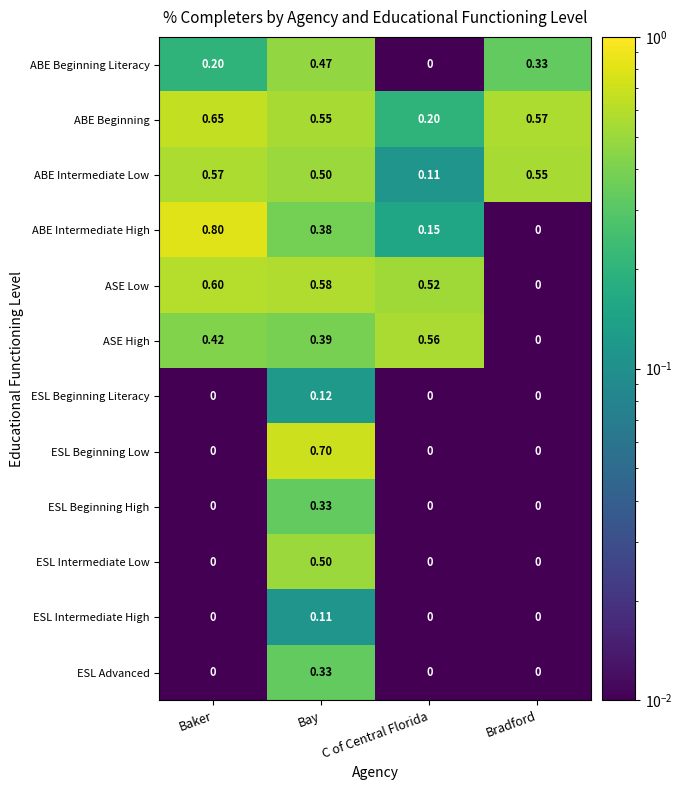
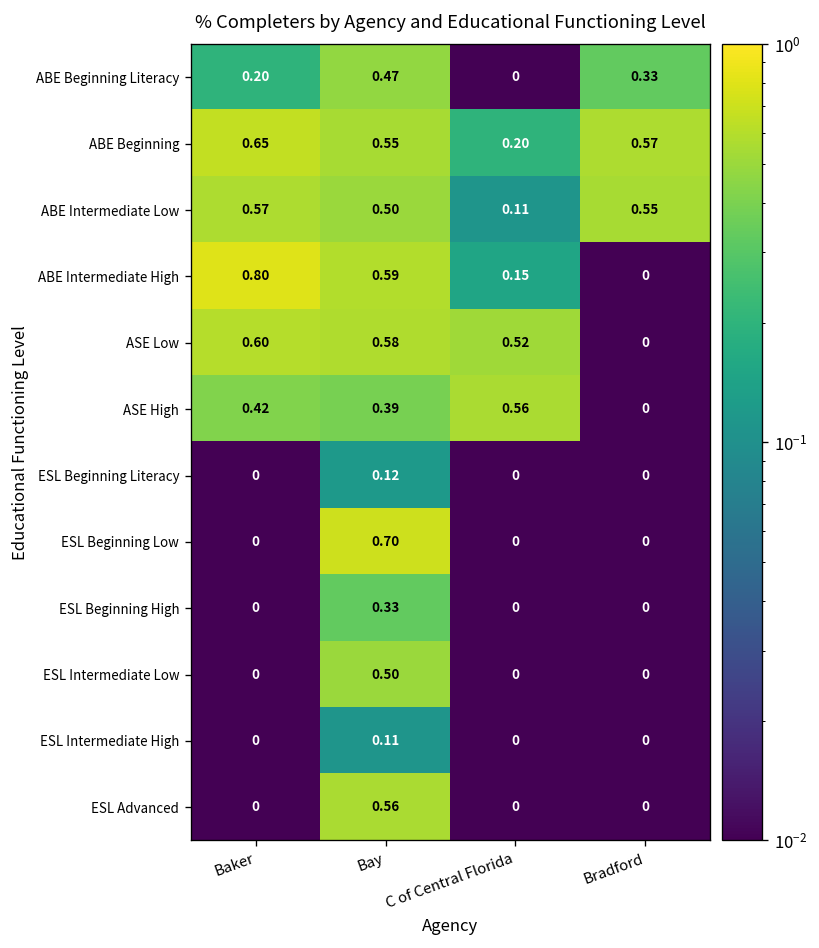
  {
    "ABE Beginning Literacy": {
      "Baker": 0.20,
      "Bay": 0.47,
      "C of Central Florida": 0,
      "Bradford": 0.33
    },
    "ABE Beginning": {
      "Baker": 0.65,
      "Bay": 0.55,
      "C of Central Florida": 0.20,
      "Bradford": 0.57
    },
    "ABE Intermediate Low": {
      "Baker": 0.57,
      "Bay": 0.50,
      "C of Central Florida": 0.11,
      "Bradford": 0.55
    },
    "ABE Intermediate High": {
      "Baker": 0.80,
-     "Bay": 0.38,
+     "Bay": 0.59,
      "C of Central Florida": 0.15,
      "Bradford": 0
    },
    "ASE Low": {
      "Baker": 0.60,
      "Bay": 0.58,
      "C of Central Florida": 0.52,
      "Bradford": 0
    },
    "ASE High": {
      "Baker": 0.42,
      "Bay": 0.39,
      "C of Central Florida": 0.56,
      "Bradford": 0
    },
    "ESL Beginning Literacy": {
      "Baker": 0,
      "Bay": 0.12,
      "C of Central Florida": 0,
      "Bradford": 0
    },
    "ESL Beginning Low": {
      "Baker": 0,
      "Bay": 0.70,
      "C of Central Florida": 0,
      "Bradford": 0
    },
    "ESL Beginning High": {
      "Baker": 0,
      "Bay": 0.33,
      "C of Central Florida": 0,
      "Bradford": 0
    },
    "ESL Intermediate Low": {
      "Baker": 0,
      "Bay": 0.50,
      "C of Central Florida": 0,
      "Bradford": 0
    },
    "ESL Intermediate High": {
      "Baker": 0,
      "Bay": 0.11,
      "C of Central Florida": 0,
      "Bradford": 0
    },
    "ESL Advanced": {
      "Baker": 0,
-     "Bay": 0.33,
+     "Bay": 0.56,
      "C of Central Florida": 0,
      "Bradford": 0
    }
  }
